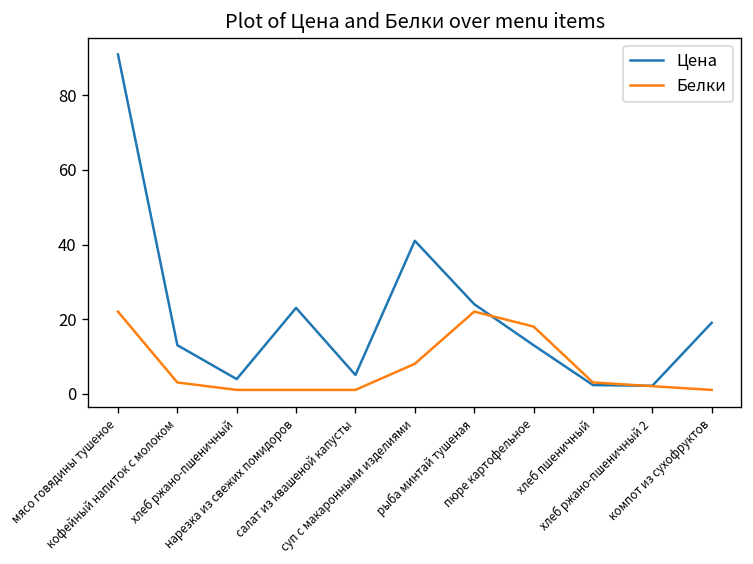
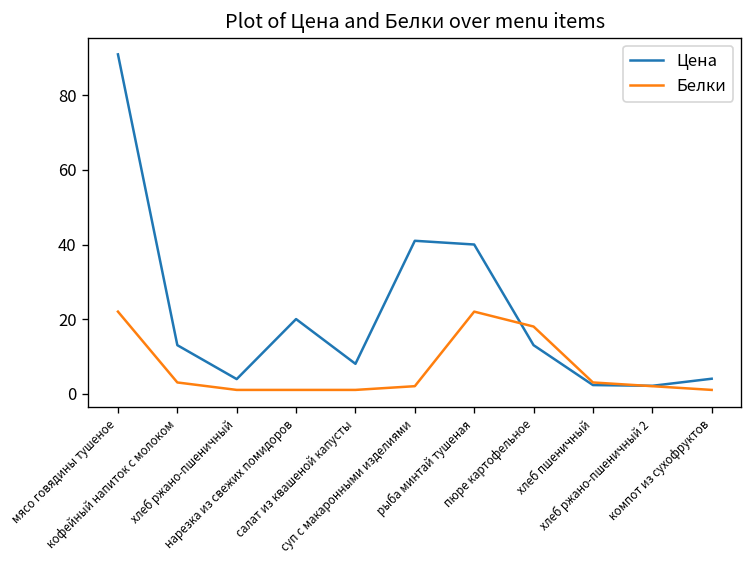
  {
    "Цена": {
      "мясо говядины тушеное": 91,
      "кофейный напиток с молоком": 13,
      "хлеб ржано-пшеничный": 4,
-     "нарезка из свежих помидоров": 23,
-     "салат из квашеной капусты": 5,
+     "нарезка из свежих помидоров": 20,
+     "салат из квашеной капусты": 8,
      "суп с макаронными изделиями": 41,
-     "рыба минтай тушеная": 24,
+     "рыба минтай тушеная": 40,
      "пюре картофельное": 13,
-     "компот из сухофруктов": 19
+     "компот из сухофруктов": 4
    },
    "Белки": {
      "мясо говядины тушеное": 22,
      "кофейный напиток с молоком": 3,
      "хлеб ржано-пшеничный": 1,
      "нарезка из свежих помидоров": 1,
      "салат из квашеной капусты": 1,
-     "суп с макаронными изделиями": 8,
+     "суп с макаронными изделиями": 2,
      "рыба минтай тушеная": 22,
      "пюре картофельное": 18,
      "компот из сухофруктов": 1
    }
  }
